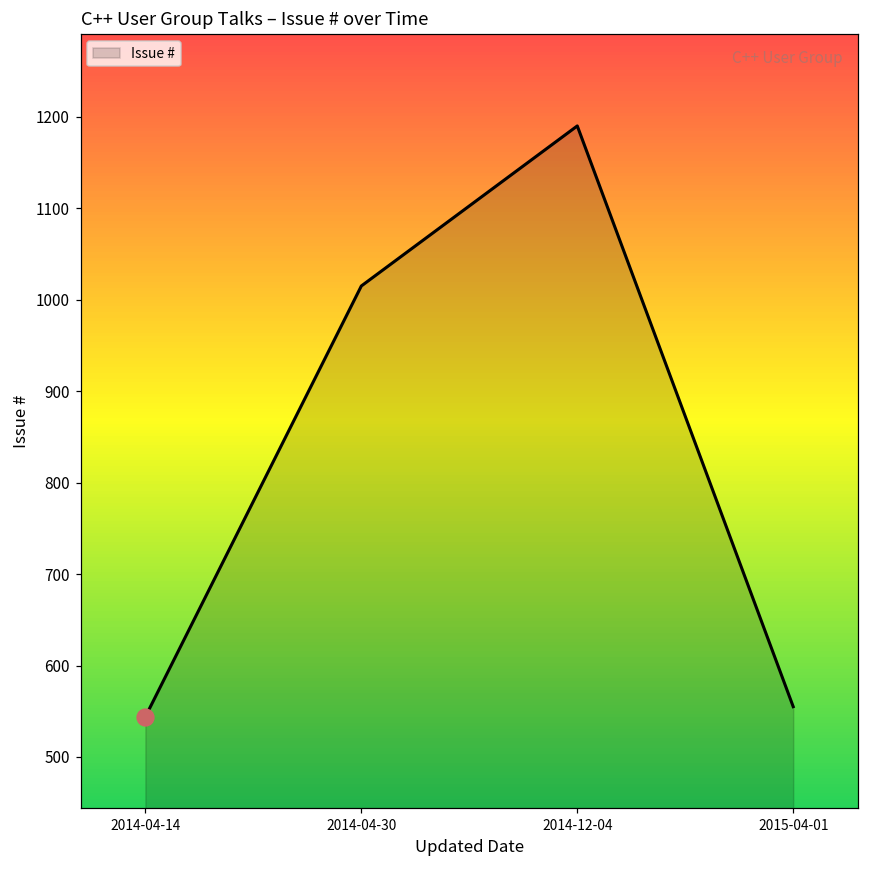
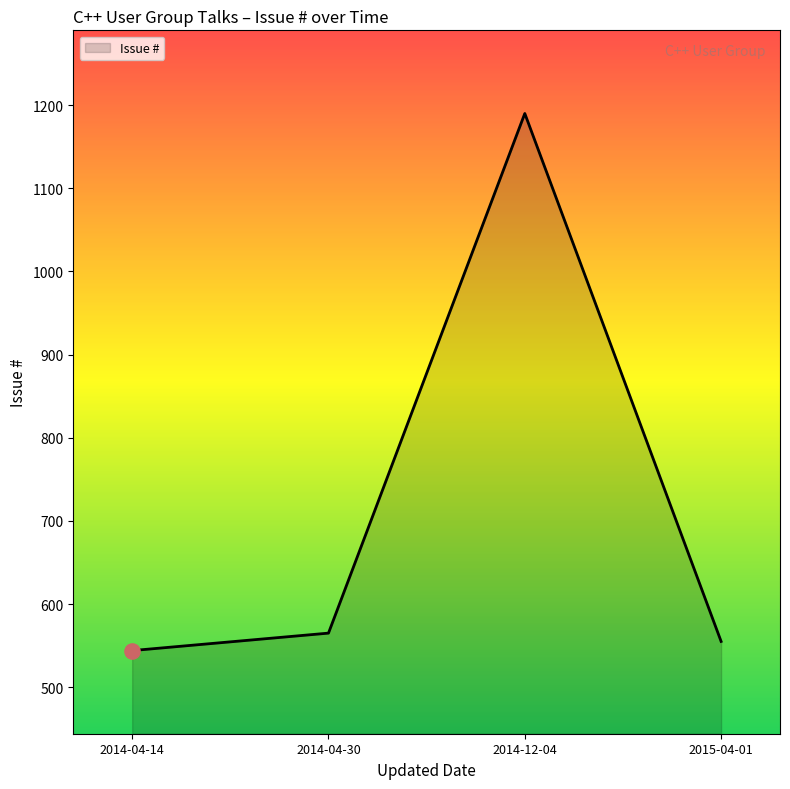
  {
    "Issue #": {
-     "2014-04-30": 1020,
+     "2014-04-30": 570,
      "2014-12-04": 1190,
      "2015-04-01": 560
    }
  }
